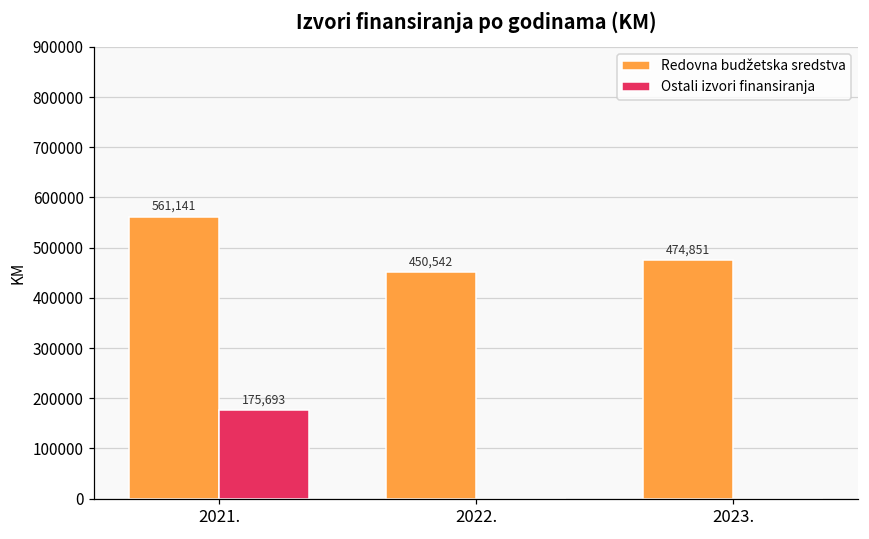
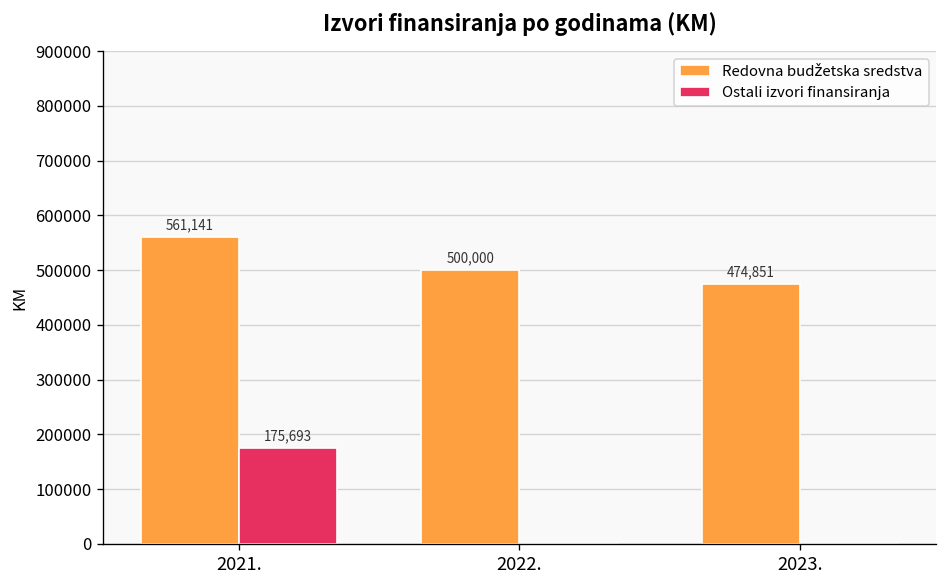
  {
    "Redovna budžetska sredstva": {
      "2021.": "561,141",
-     "2022.": "450,542",
+     "2022.": "500,000",
      "2023.": "474,851"
    },
    "Ostali izvori finansiranja": {
      "2021.": "175,693"
    }
  }
